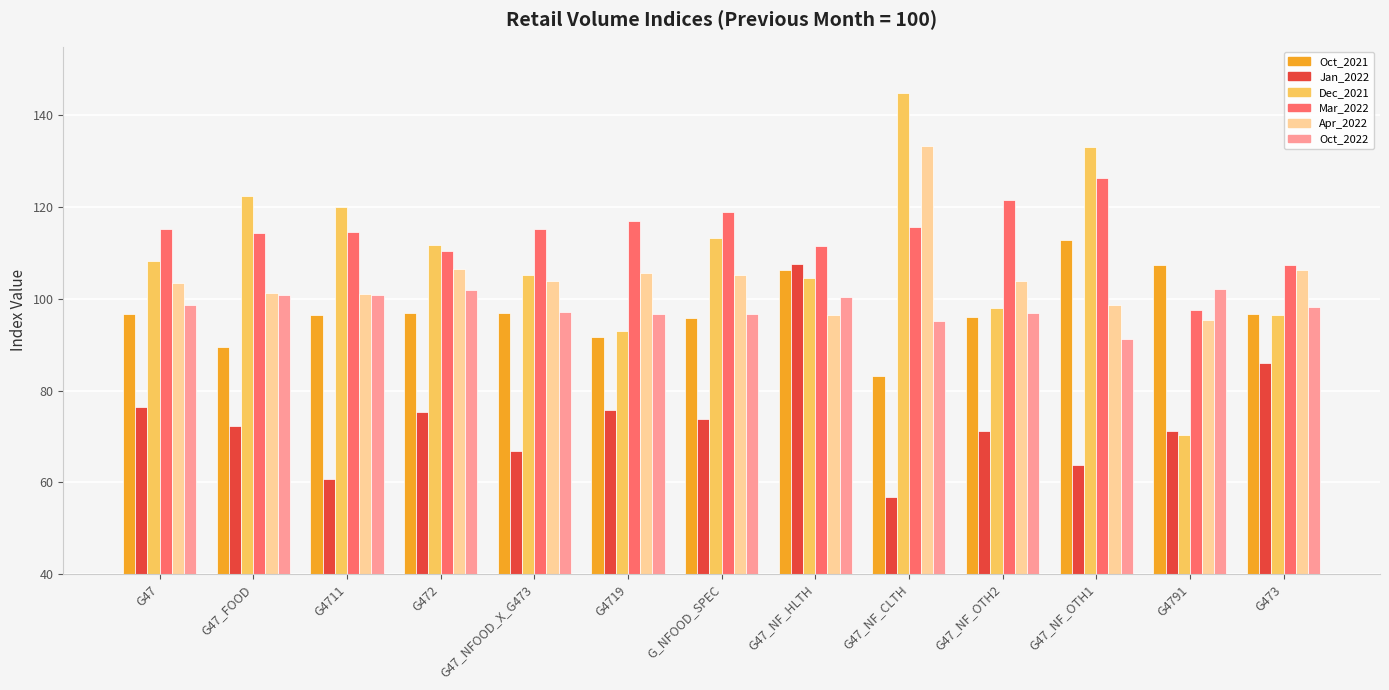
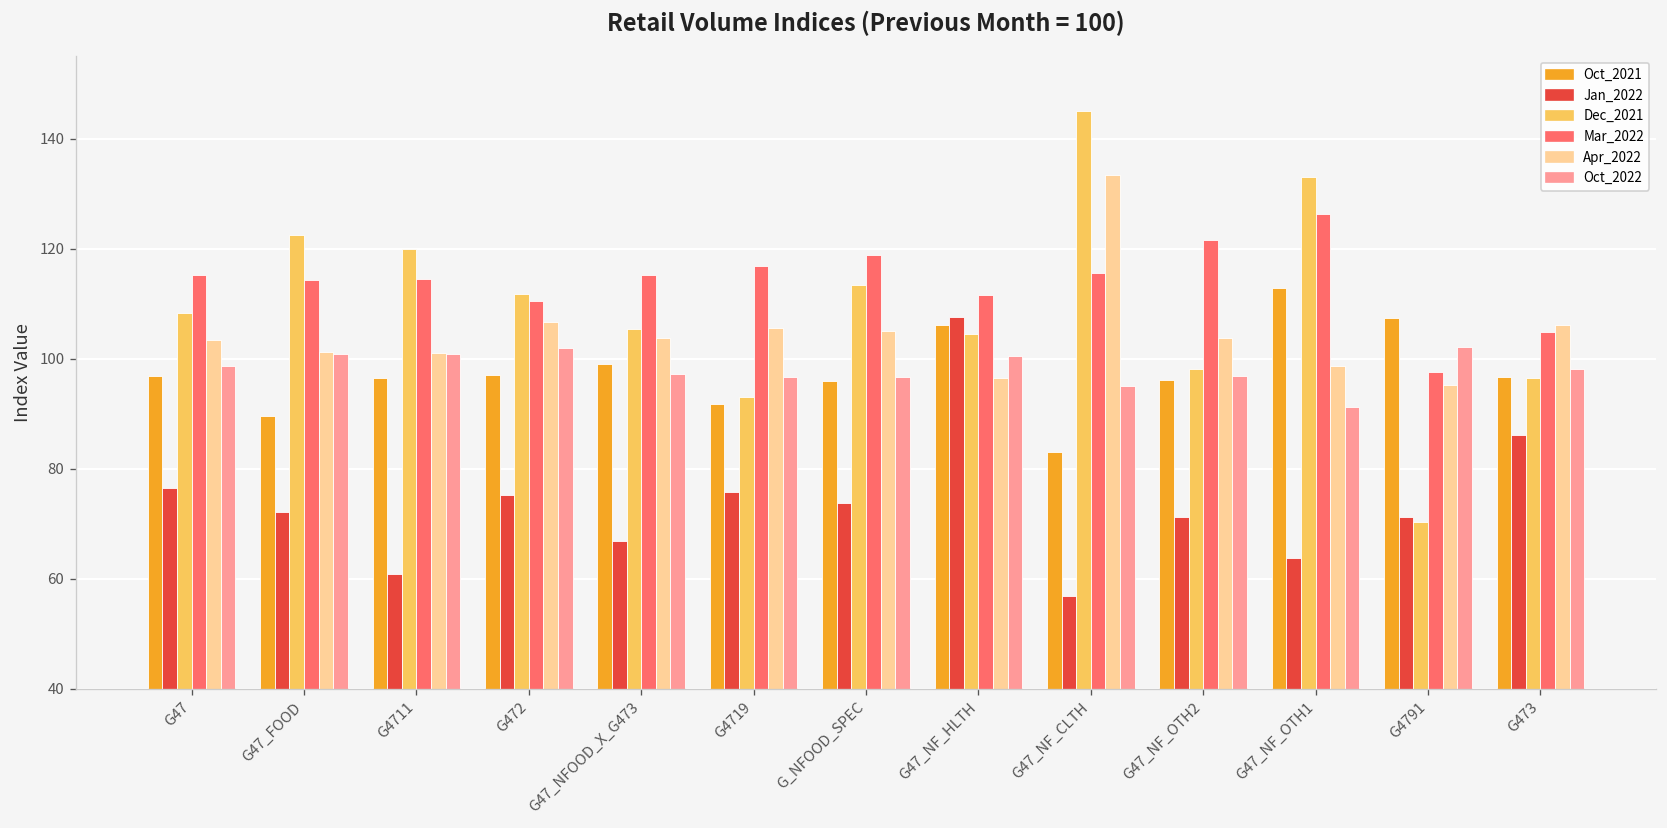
  {
    "Oct_2021": {
      "G47": 97,
      "G47_FOOD": 90,
      "G4711": 97,
      "G472": 97,
-     "G47_NFOOD_X_G473": 97,
+     "G47_NFOOD_X_G473": 99,
      "G4719": 92,
      "G_NFOOD_SPEC": 96,
      "G47_NF_HLTH": 106,
      "G47_NF_CLTH": 83,
      "G47_NF_OTH2": 96,
      "G47_NF_OTH1": 113,
      "G4791": 107,
      "G473": 97
    },
    "Jan_2022": {
      "G47": 77,
      "G47_FOOD": 72,
      "G4711": 61,
      "G472": 75,
      "G47_NFOOD_X_G473": 67,
      "G4719": 76,
      "G_NFOOD_SPEC": 74,
      "G47_NF_HLTH": 108,
      "G47_NF_CLTH": 57,
      "G47_NF_OTH2": 71,
      "G47_NF_OTH1": 64,
      "G4791": 71,
      "G473": 86
    },
    "Dec_2021": {
      "G47": 108,
      "G47_FOOD": 122,
      "G4711": 120,
      "G472": 112,
      "G47_NFOOD_X_G473": 105,
      "G4719": 93,
      "G_NFOOD_SPEC": 113,
      "G47_NF_HLTH": 105,
      "G47_NF_CLTH": 145,
      "G47_NF_OTH2": 98,
      "G47_NF_OTH1": 133,
      "G4791": 70,
      "G473": 96
    },
    "Mar_2022": {
      "G47": 115,
      "G47_FOOD": 114,
      "G4711": 115,
      "G472": 111,
      "G47_NFOOD_X_G473": 115,
      "G4719": 117,
      "G_NFOOD_SPEC": 119,
      "G47_NF_HLTH": 112,
      "G47_NF_CLTH": 116,
      "G47_NF_OTH2": 122,
      "G47_NF_OTH1": 126,
      "G4791": 98,
-     "G473": 107
+     "G473": 105
    }
  }
